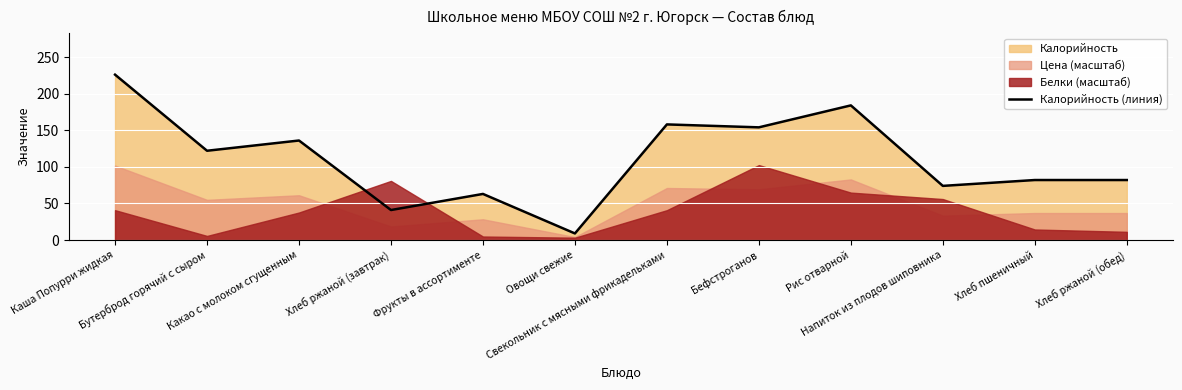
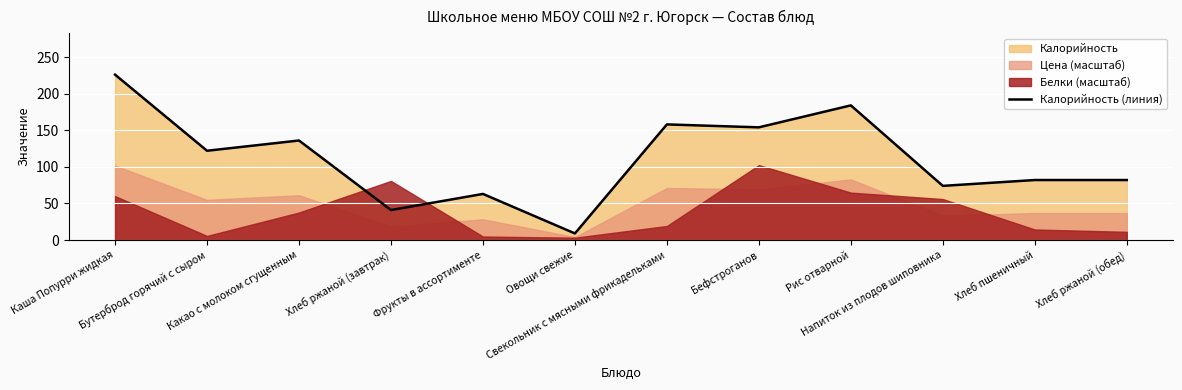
  {
    "Белки (масштаб)": {
-     "Каша Попурри жидкая": 40,
+     "Каша Попурри жидкая": 60,
      "Бутерброд горячий с сыром": 10,
      "Какао с молоком сгущенным": 40,
      "Хлеб ржаной (завтрак)": 80,
      "Фрукты в ассортименте": 0,
-     "Свекольник с мясными фрикадельками": 40,
+     "Свекольник с мясными фрикадельками": 20,
      "Бефстроганов": 100,
      "Рис отварной": 60,
      "Напиток из плодов шиповника": 60,
      "Хлеб пшеничный": 10,
      "Хлеб ржаной (обед)": 10
    }
  }
